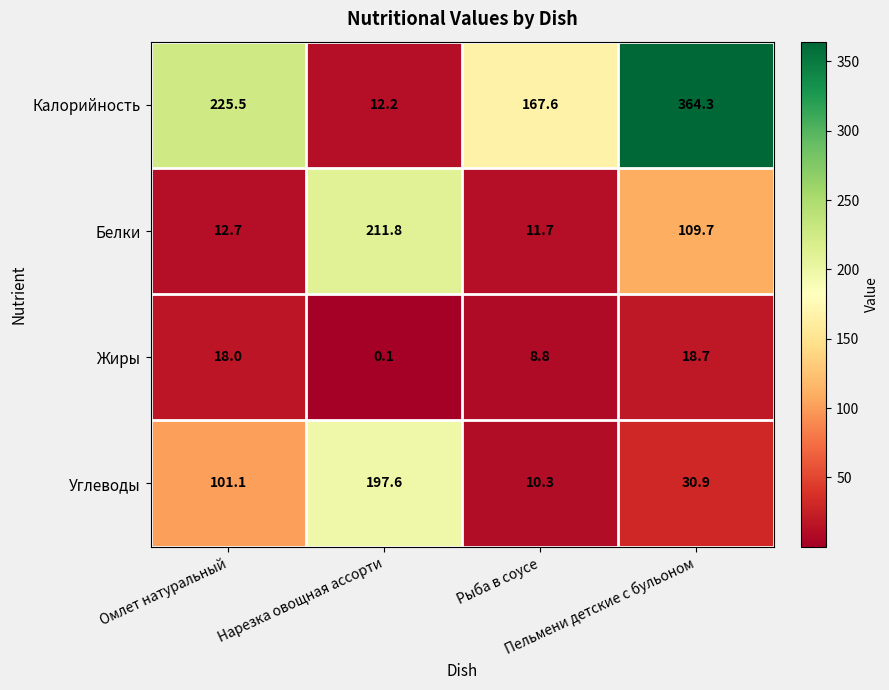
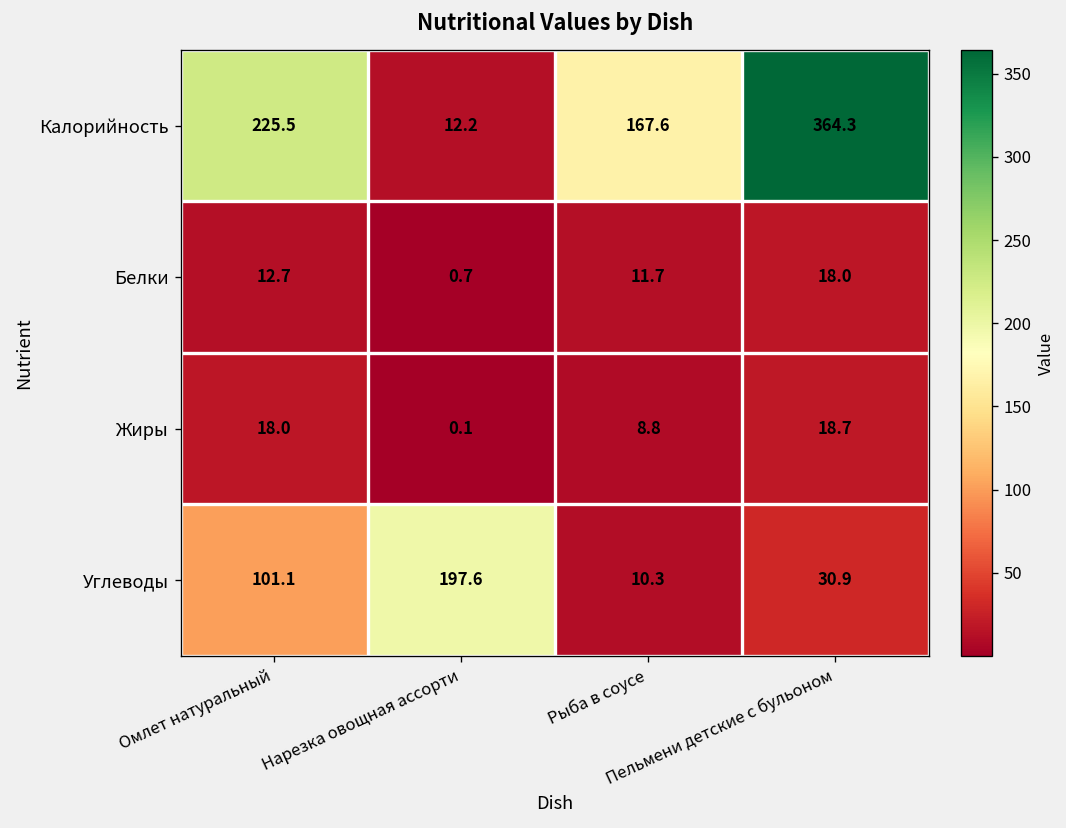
  {
    "Калорийность": {
      "Омлет натуральный": 225.5,
      "Нарезка овощная ассорти": 12.2,
      "Рыба в соусе": 167.6,
      "Пельмени детские с бульоном": 364.3
    },
    "Белки": {
      "Омлет натуральный": 12.7,
-     "Нарезка овощная ассорти": 211.8,
+     "Нарезка овощная ассорти": 0.7,
      "Рыба в соусе": 11.7,
-     "Пельмени детские с бульоном": 109.7
+     "Пельмени детские с бульоном": 18.0
    },
    "Жиры": {
      "Омлет натуральный": 18.0,
      "Нарезка овощная ассорти": 0.1,
      "Рыба в соусе": 8.8,
      "Пельмени детские с бульоном": 18.7
    },
    "Углеводы": {
      "Омлет натуральный": 101.1,
      "Нарезка овощная ассорти": 197.6,
      "Рыба в соусе": 10.3,
      "Пельмени детские с бульоном": 30.9
    }
  }
